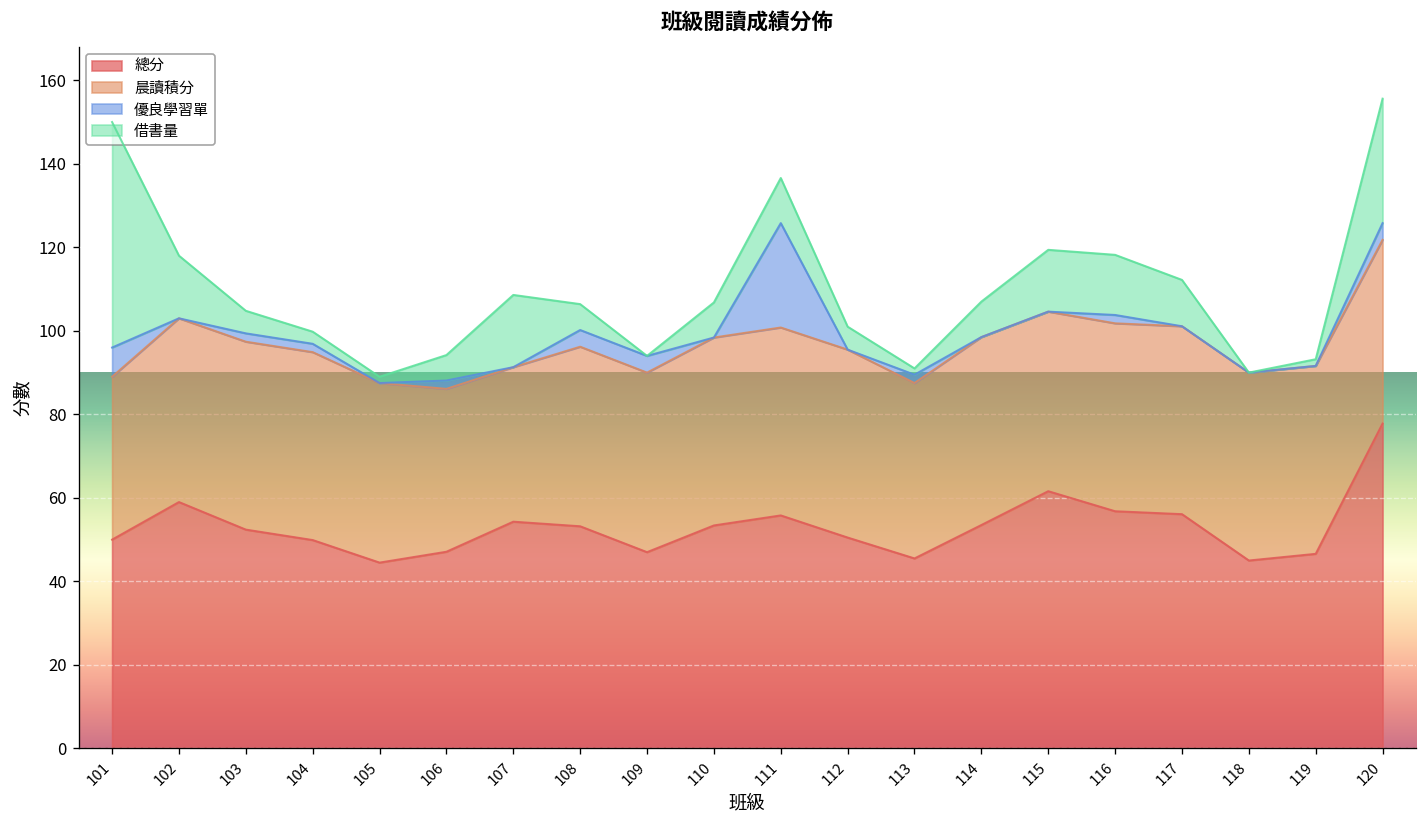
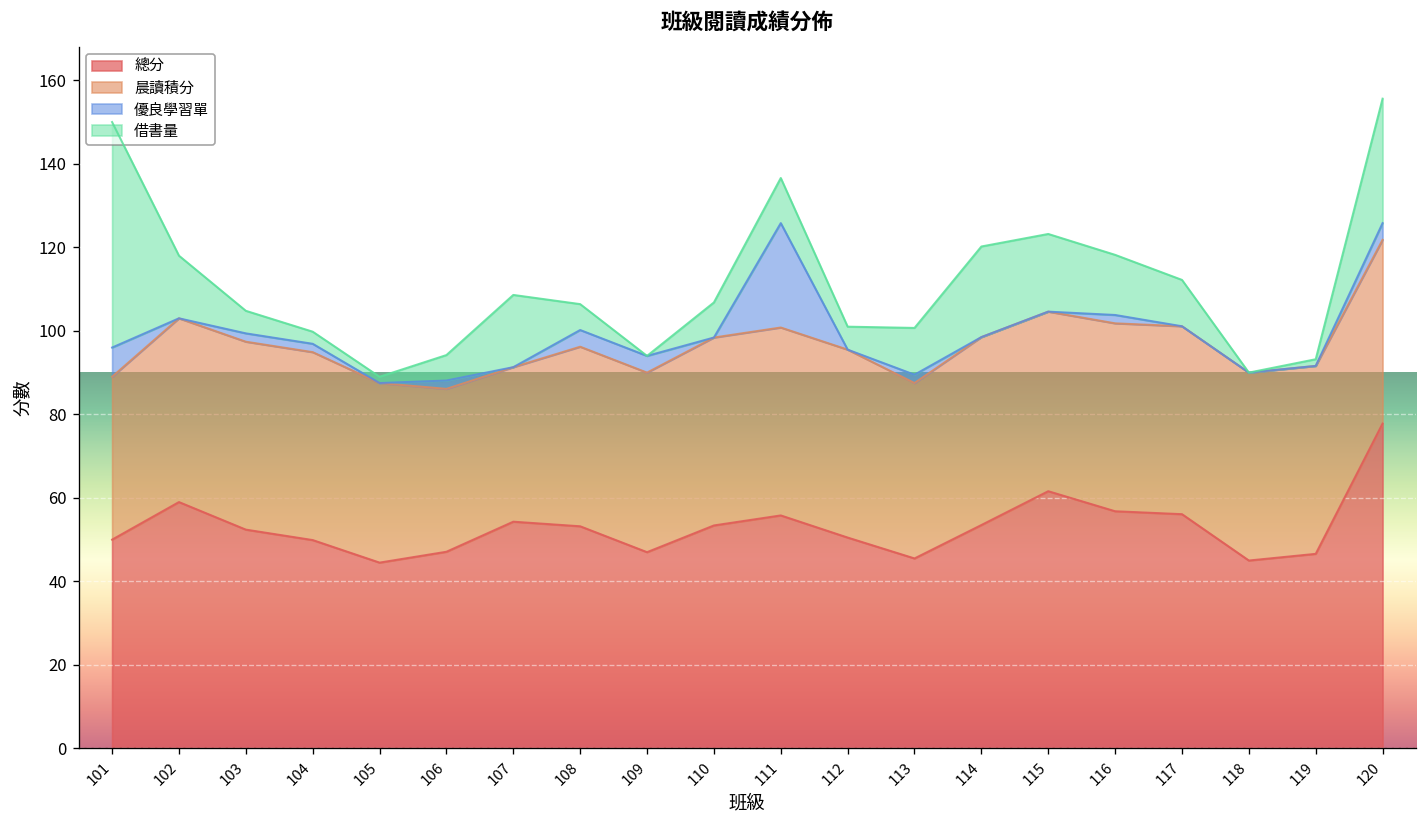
  {
    "優良學習單": {
      "101": 7,
      "103": 2,
      "104": 2,
      "106": 2,
      "108": 4,
      "111": 25,
      "113": 2,
      "116": 2,
      "120": 4
    },
    "借書量": {
      "102": 15,
      "103": 5,
      "104": 3,
      "105": 2,
      "106": 6,
      "107": 17,
      "108": 6,
      "110": 8,
      "111": 11,
      "112": 6,
-     "113": 2,
-     "114": 9,
-     "115": 15,
+     "113": 11,
+     "114": 22,
+     "115": 19,
      "116": 14,
      "117": 11,
      "119": 2,
      "120": 30
    }
  }
